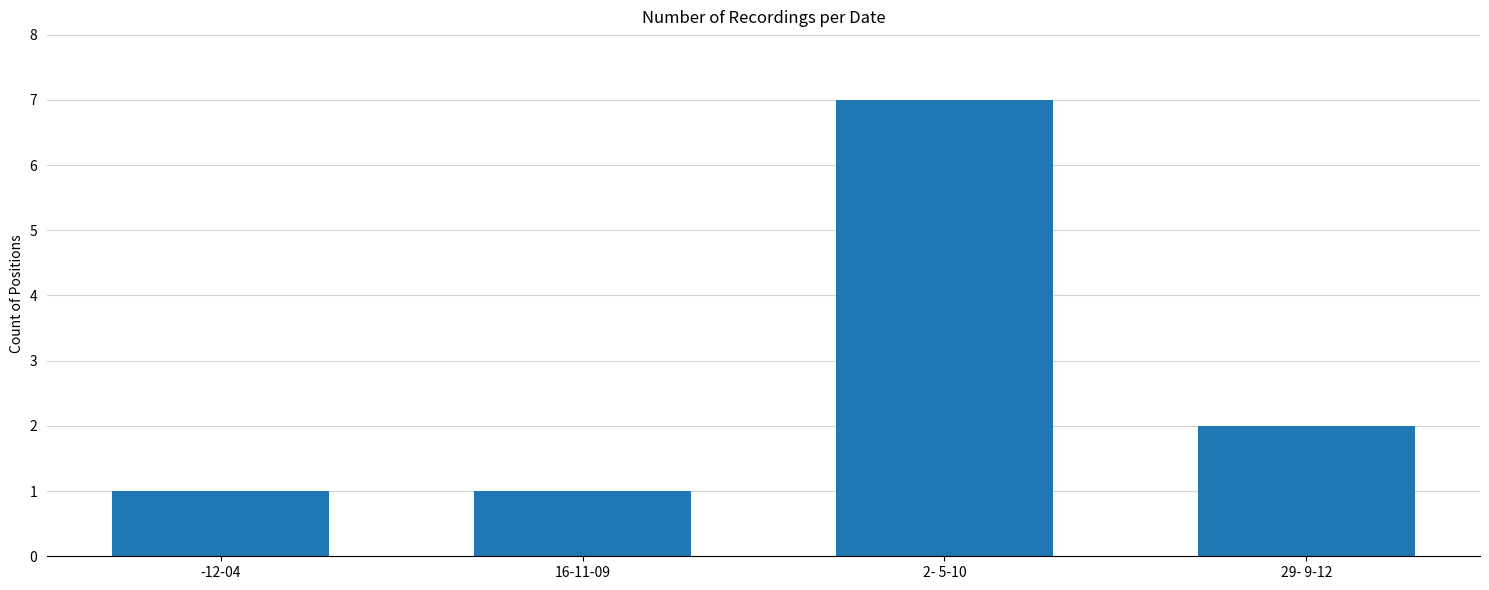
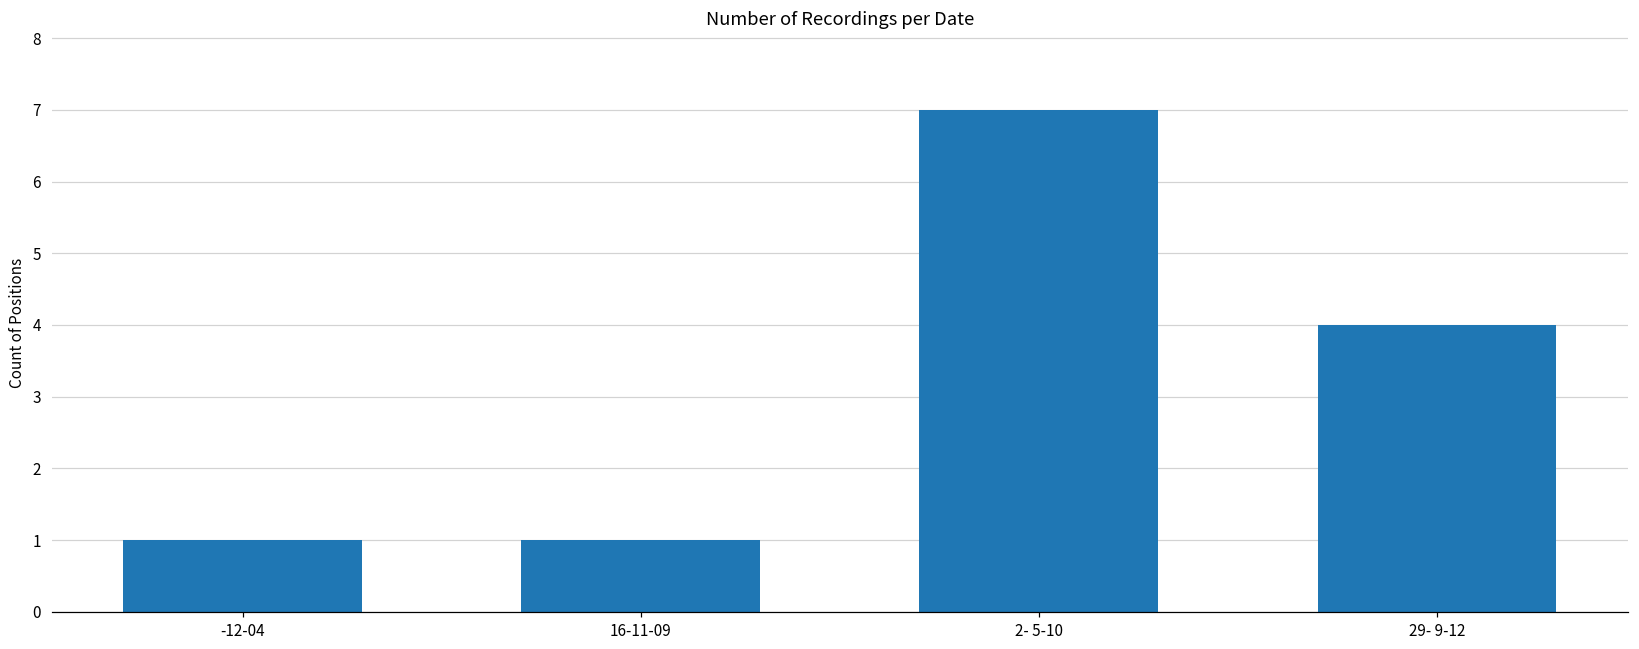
  {
    "-12-04": 1,
    "16-11-09": 1,
    "2- 5-10": 7,
-   "29- 9-12": 2
+   "29- 9-12": 4
  }
